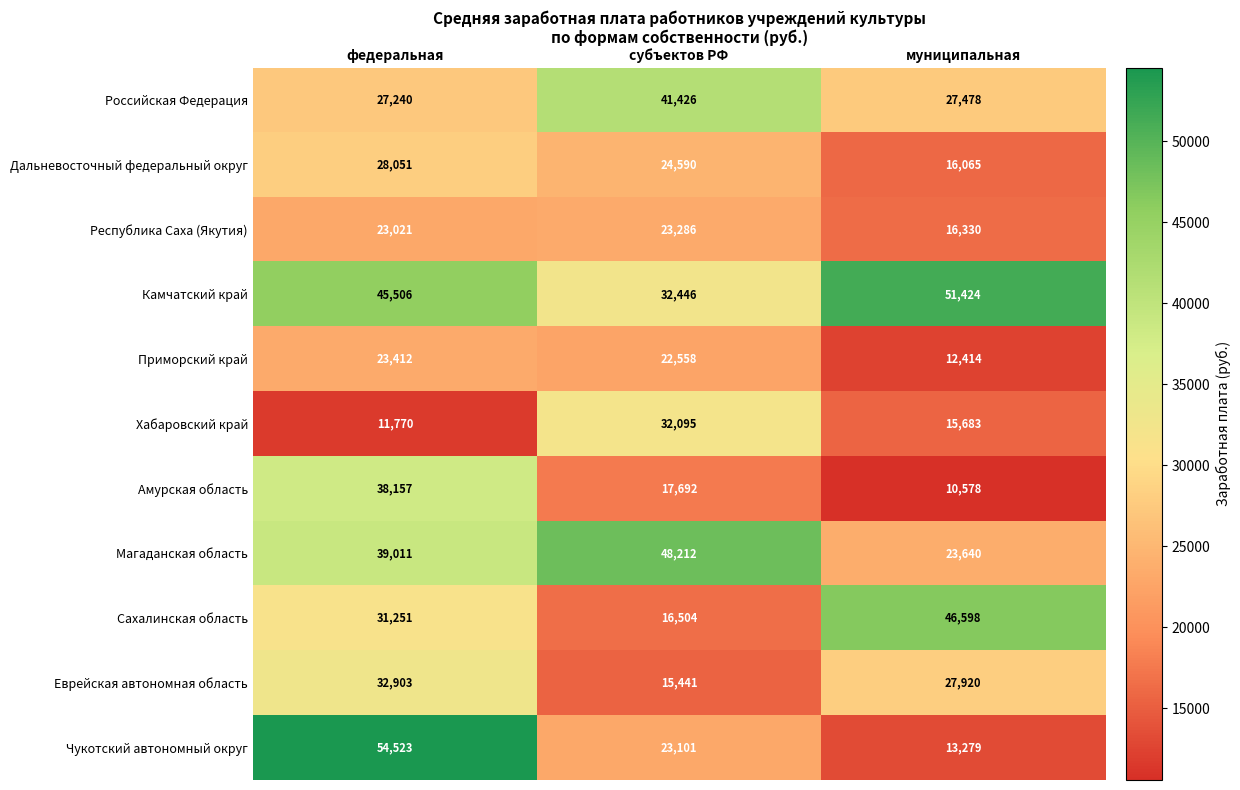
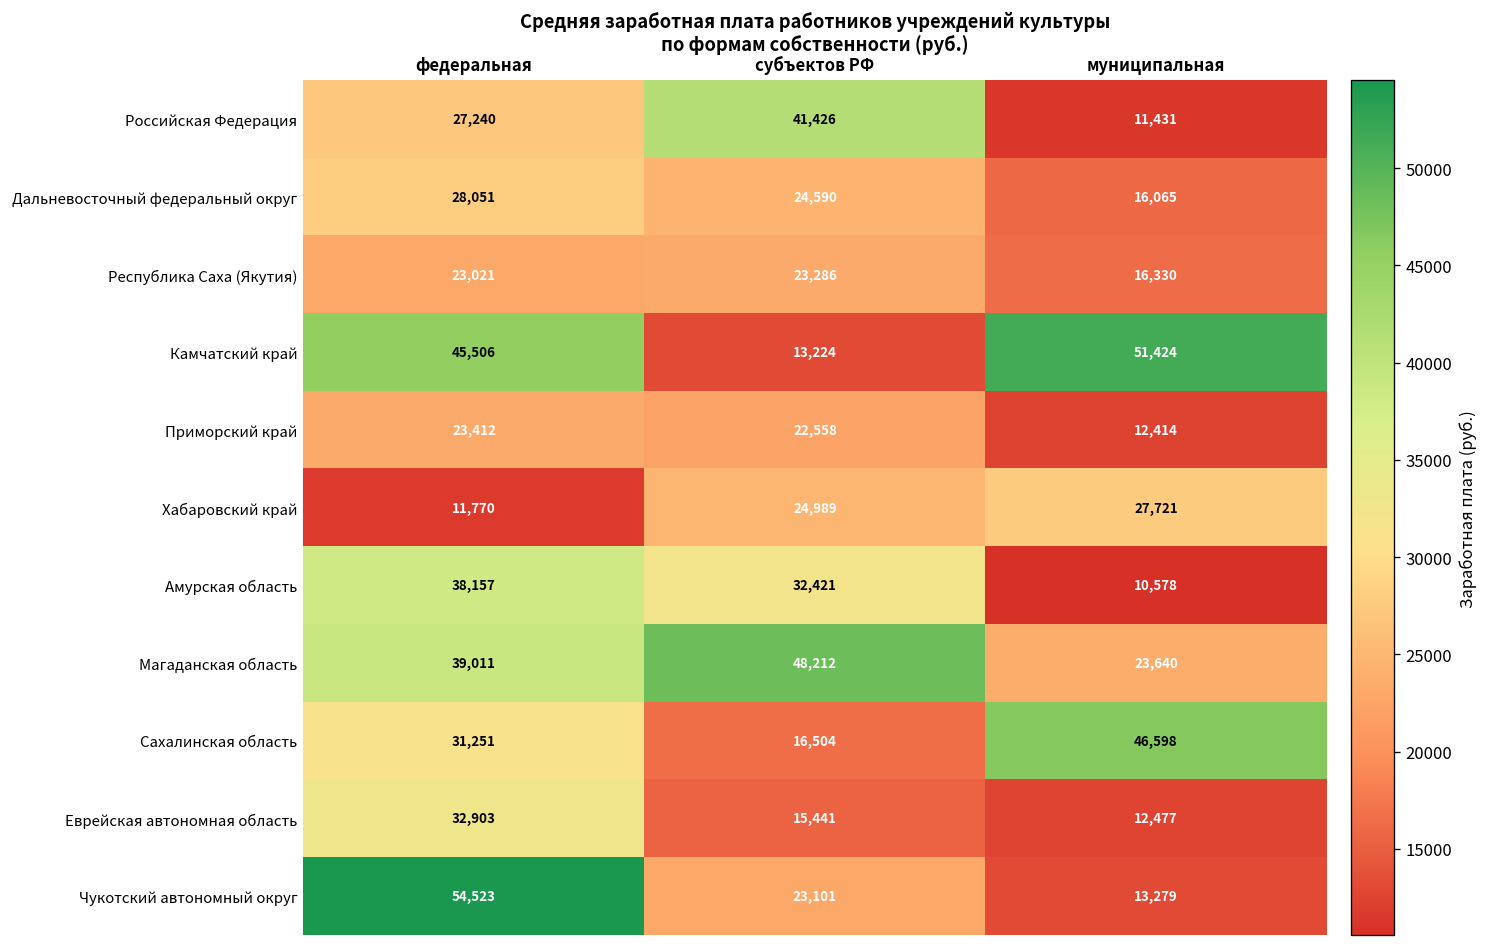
  {
    "Российская Федерация": {
      "федеральная": "27,240",
      "субъектов РФ": "41,426",
-     "муниципальная": "27,478"
+     "муниципальная": "11,431"
    },
    "Дальневосточный федеральный округ": {
      "федеральная": "28,051",
      "субъектов РФ": "24,590",
      "муниципальная": "16,065"
    },
    "Республика Саха (Якутия)": {
      "федеральная": "23,021",
      "субъектов РФ": "23,286",
      "муниципальная": "16,330"
    },
    "Камчатский край": {
      "федеральная": "45,506",
-     "субъектов РФ": "32,446",
+     "субъектов РФ": "13,224",
      "муниципальная": "51,424"
    },
    "Приморский край": {
      "федеральная": "23,412",
      "субъектов РФ": "22,558",
      "муниципальная": "12,414"
    },
    "Хабаровский край": {
      "федеральная": "11,770",
-     "субъектов РФ": "32,095",
-     "муниципальная": "15,683"
+     "субъектов РФ": "24,989",
+     "муниципальная": "27,721"
    },
    "Амурская область": {
      "федеральная": "38,157",
-     "субъектов РФ": "17,692",
+     "субъектов РФ": "32,421",
      "муниципальная": "10,578"
    },
    "Магаданская область": {
      "федеральная": "39,011",
      "субъектов РФ": "48,212",
      "муниципальная": "23,640"
    },
    "Сахалинская область": {
      "федеральная": "31,251",
      "субъектов РФ": "16,504",
      "муниципальная": "46,598"
    },
    "Еврейская автономная область": {
      "федеральная": "32,903",
      "субъектов РФ": "15,441",
-     "муниципальная": "27,920"
+     "муниципальная": "12,477"
    },
    "Чукотский автономный округ": {
      "федеральная": "54,523",
      "субъектов РФ": "23,101",
      "муниципальная": "13,279"
    }
  }
